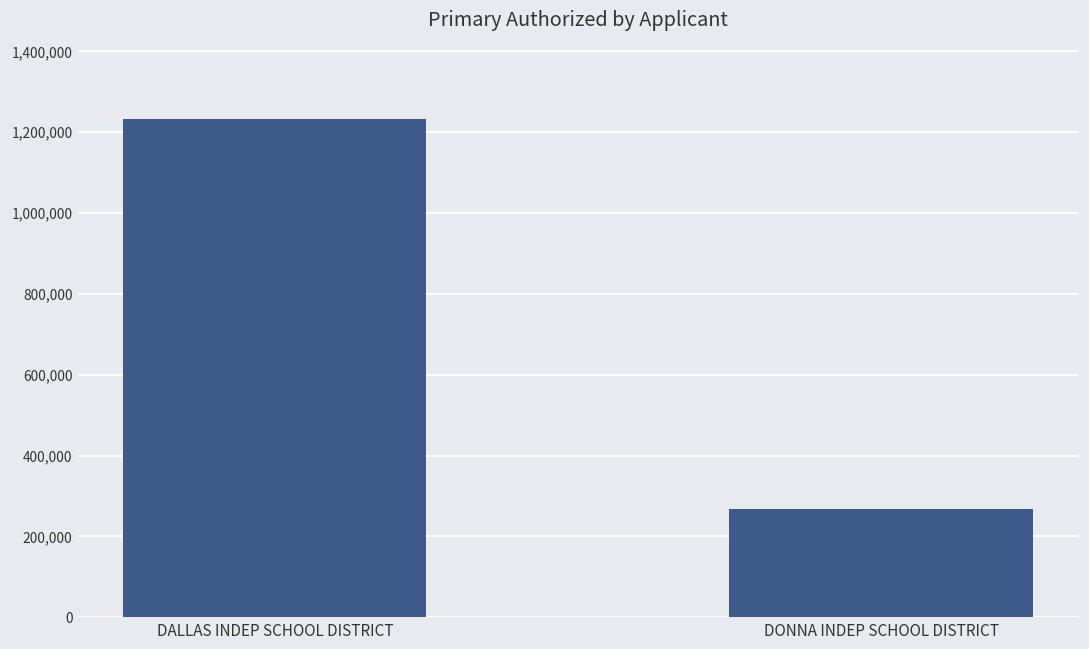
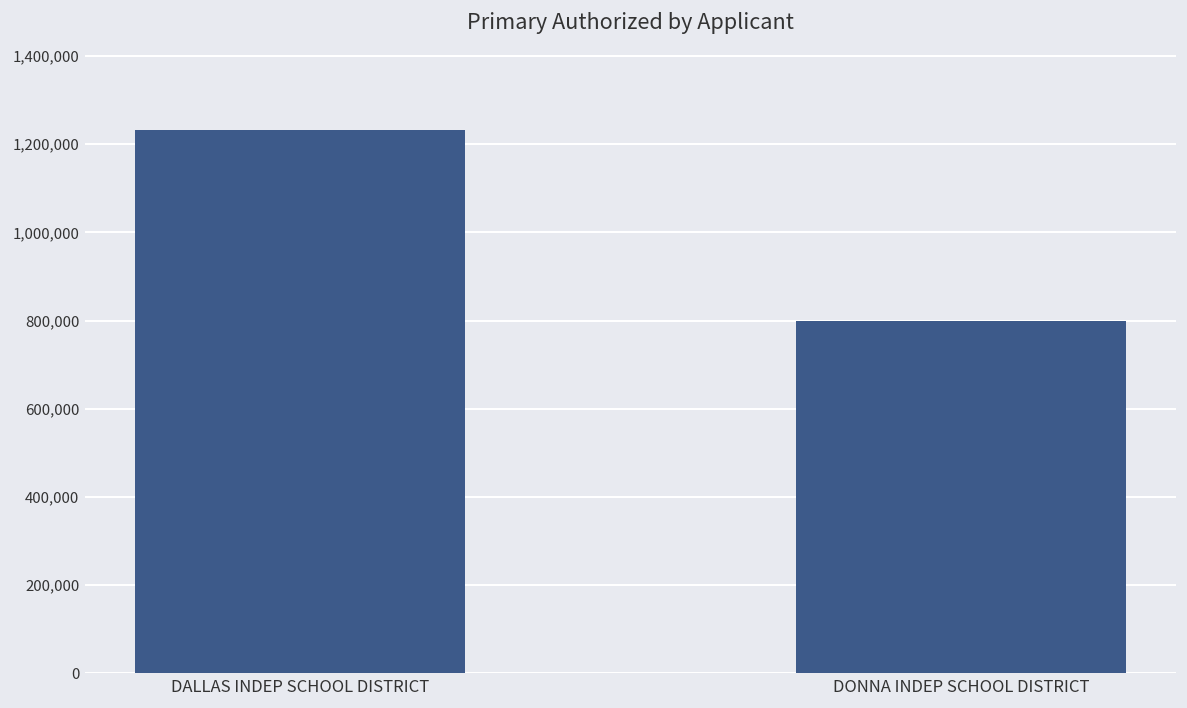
  {
    "DALLAS INDEP SCHOOL DISTRICT": "1,230,000",
-   "DONNA INDEP SCHOOL DISTRICT": "270,000"
+   "DONNA INDEP SCHOOL DISTRICT": "800,000"
  }
